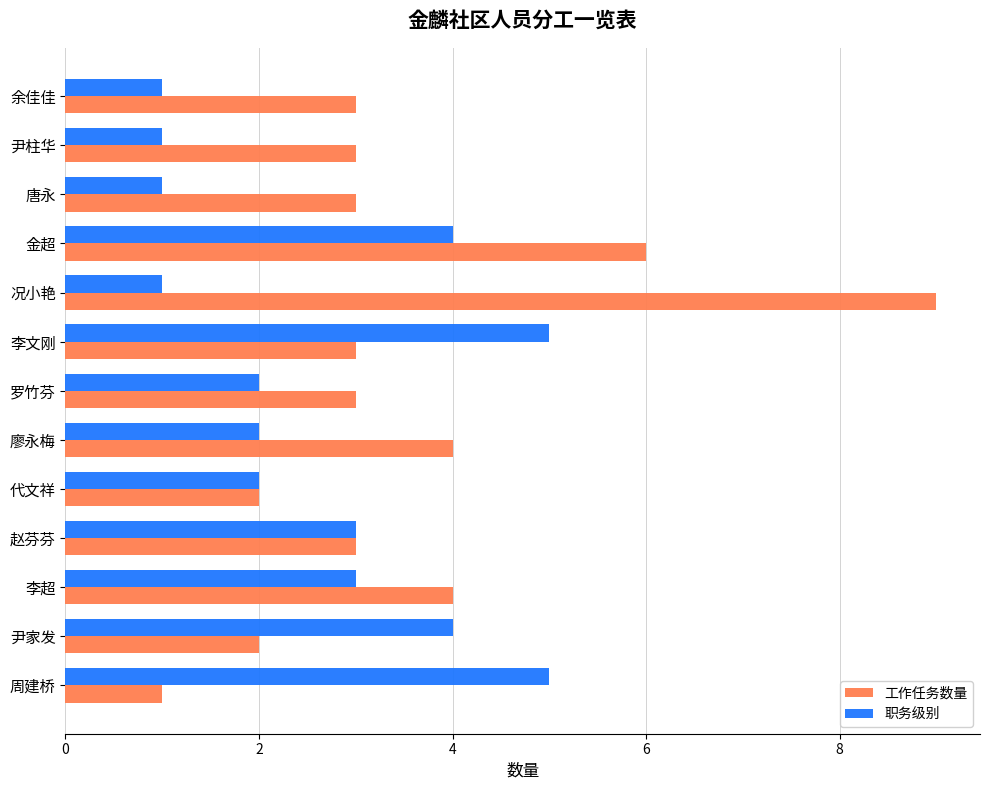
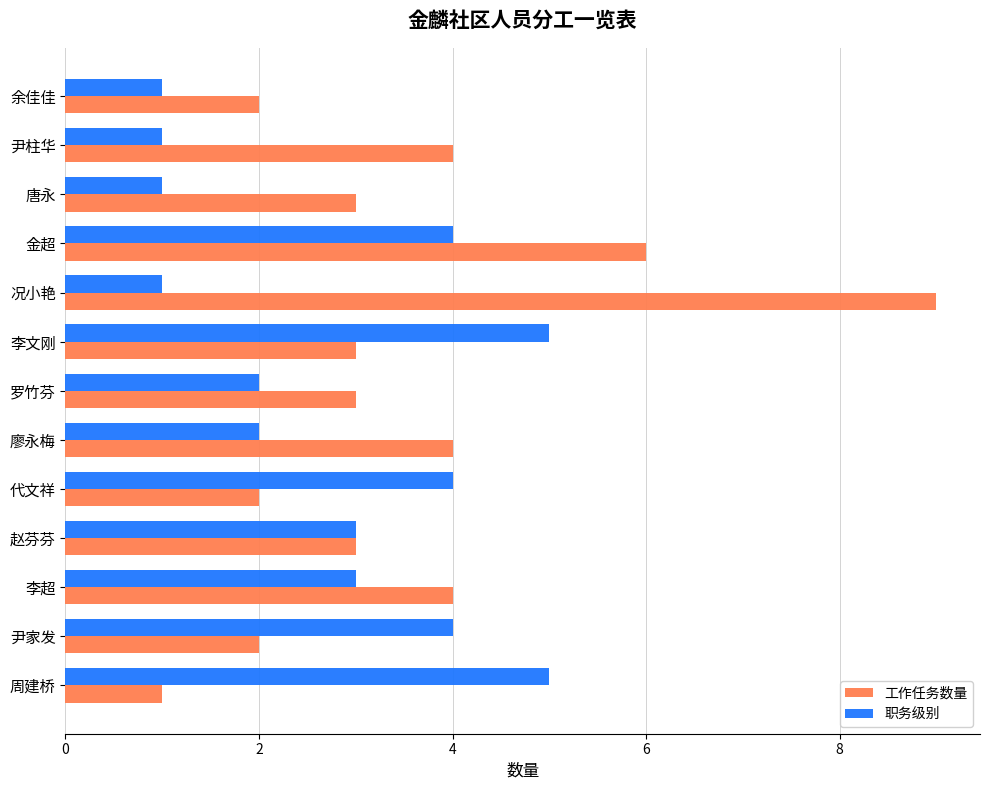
  {
    "工作任务数量": {
-     "余佳佳": 3,
-     "尹柱华": 3,
+     "余佳佳": 2,
+     "尹柱华": 4,
      "唐永": 3,
      "金超": 6,
      "况小艳": 9,
      "李文刚": 3,
      "罗竹芬": 3,
      "廖永梅": 4,
      "代文祥": 2,
      "赵芬芬": 3,
      "李超": 4,
      "尹家发": 2,
      "周建桥": 1
    },
    "职务级别": {
      "余佳佳": 1,
      "尹柱华": 1,
      "唐永": 1,
      "金超": 4,
      "况小艳": 1,
      "李文刚": 5,
      "罗竹芬": 2,
      "廖永梅": 2,
-     "代文祥": 2,
+     "代文祥": 4,
      "赵芬芬": 3,
      "李超": 3,
      "尹家发": 4,
      "周建桥": 5
    }
  }
